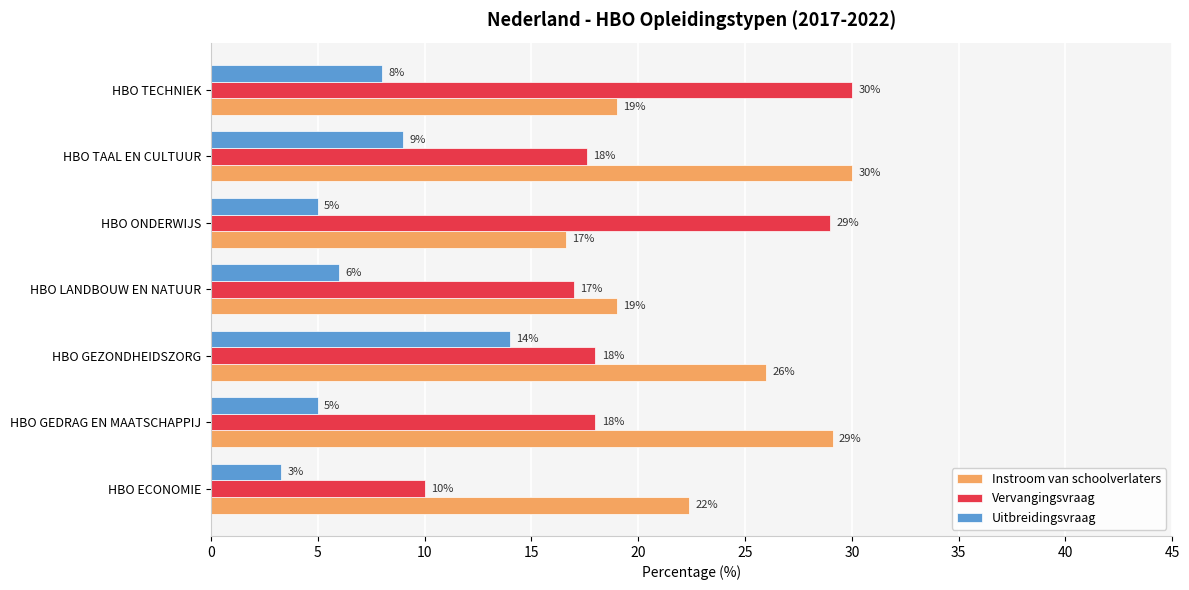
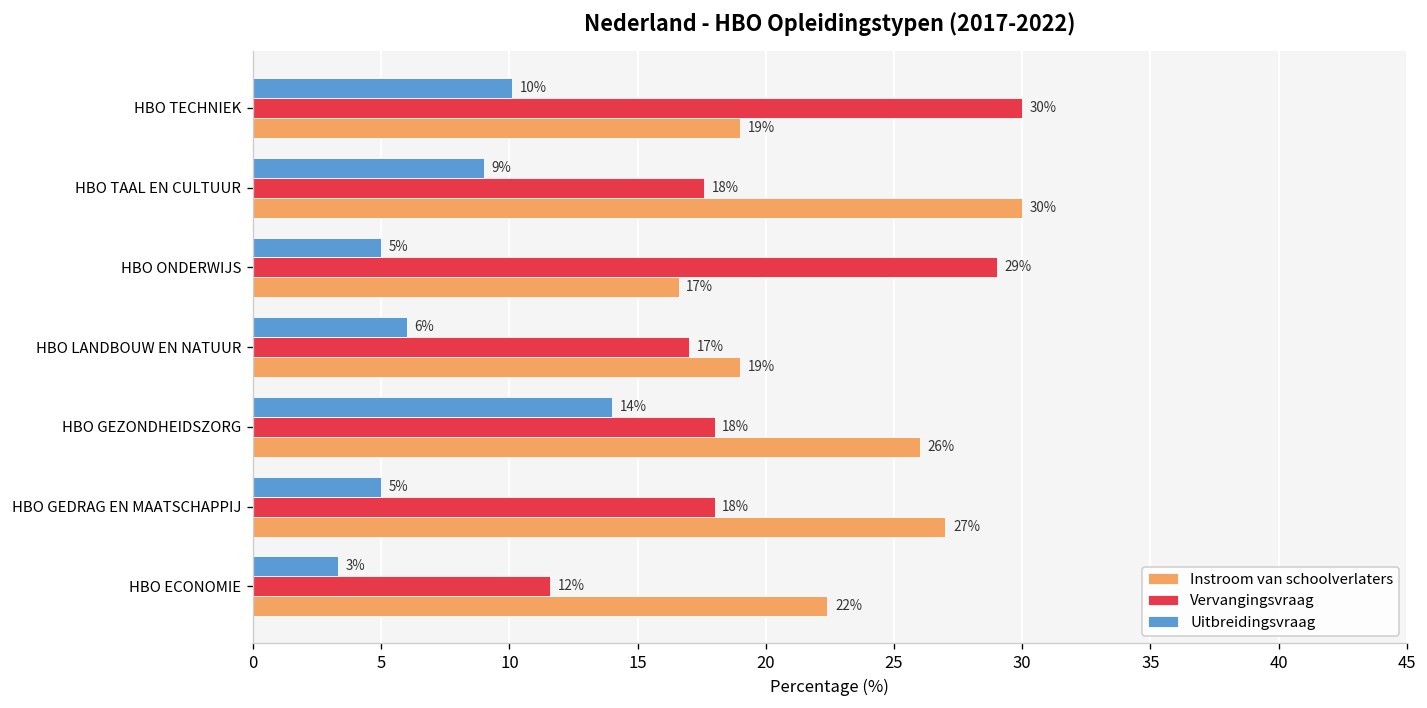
  {
    "Instroom van schoolverlaters": {
      "HBO TECHNIEK": "19%",
      "HBO TAAL EN CULTUUR": "30%",
      "HBO ONDERWIJS": "17%",
      "HBO LANDBOUW EN NATUUR": "19%",
      "HBO GEZONDHEIDSZORG": "26%",
-     "HBO GEDRAG EN MAATSCHAPPIJ": "29%",
+     "HBO GEDRAG EN MAATSCHAPPIJ": "27%",
      "HBO ECONOMIE": "22%"
    },
    "Vervangingsvraag": {
      "HBO TECHNIEK": "30%",
      "HBO TAAL EN CULTUUR": "18%",
      "HBO ONDERWIJS": "29%",
      "HBO LANDBOUW EN NATUUR": "17%",
      "HBO GEZONDHEIDSZORG": "18%",
      "HBO GEDRAG EN MAATSCHAPPIJ": "18%",
-     "HBO ECONOMIE": "10%"
+     "HBO ECONOMIE": "12%"
    },
    "Uitbreidingsvraag": {
-     "HBO TECHNIEK": "8%",
+     "HBO TECHNIEK": "10%",
      "HBO TAAL EN CULTUUR": "9%",
      "HBO ONDERWIJS": "5%",
      "HBO LANDBOUW EN NATUUR": "6%",
      "HBO GEZONDHEIDSZORG": "14%",
      "HBO GEDRAG EN MAATSCHAPPIJ": "5%",
      "HBO ECONOMIE": "3%"
    }
  }
